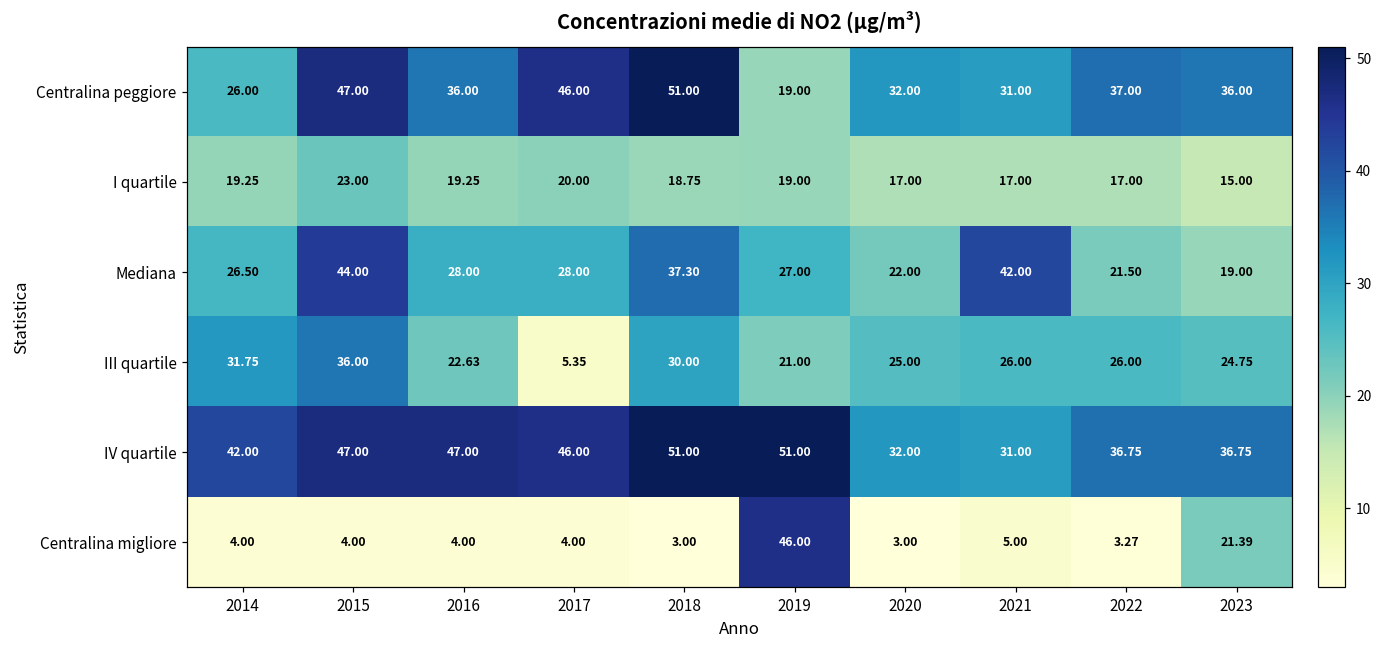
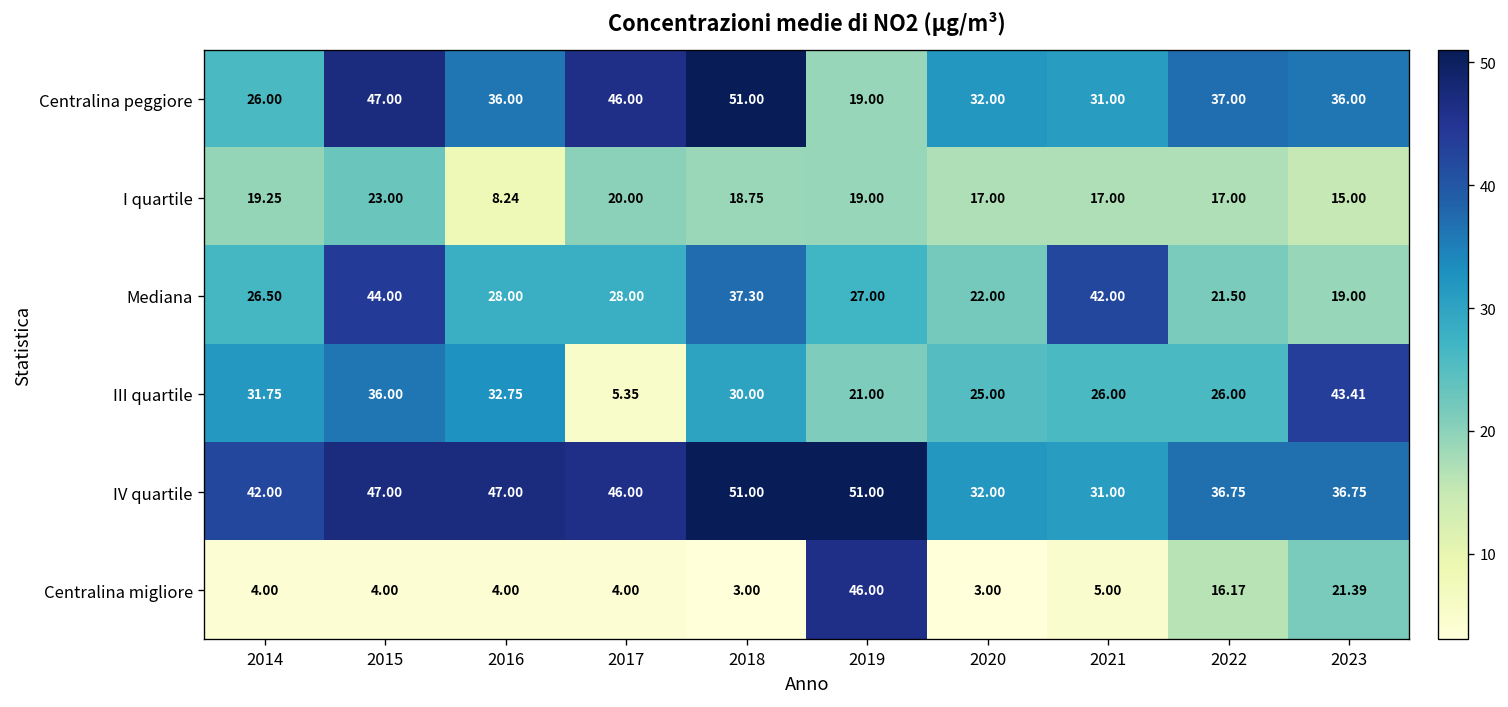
  {
    "Centralina peggiore": {
      "2014": 26.00,
      "2015": 47.00,
      "2016": 36.00,
      "2017": 46.00,
      "2018": 51.00,
      "2019": 19.00,
      "2020": 32.00,
      "2021": 31.00,
      "2022": 37.00,
      "2023": 36.00
    },
    "I quartile": {
      "2014": 19.25,
      "2015": 23.00,
-     "2016": 19.25,
+     "2016": 8.24,
      "2017": 20.00,
      "2018": 18.75,
      "2019": 19.00,
      "2020": 17.00,
      "2021": 17.00,
      "2022": 17.00,
      "2023": 15.00
    },
    "Mediana": {
      "2014": 26.50,
      "2015": 44.00,
      "2016": 28.00,
      "2017": 28.00,
      "2018": 37.30,
      "2019": 27.00,
      "2020": 22.00,
      "2021": 42.00,
      "2022": 21.50,
      "2023": 19.00
    },
    "III quartile": {
      "2014": 31.75,
      "2015": 36.00,
-     "2016": 22.63,
+     "2016": 32.75,
      "2017": 5.35,
      "2018": 30.00,
      "2019": 21.00,
      "2020": 25.00,
      "2021": 26.00,
      "2022": 26.00,
-     "2023": 24.75
+     "2023": 43.41
    },
    "IV quartile": {
      "2014": 42.00,
      "2015": 47.00,
      "2016": 47.00,
      "2017": 46.00,
      "2018": 51.00,
      "2019": 51.00,
      "2020": 32.00,
      "2021": 31.00,
      "2022": 36.75,
      "2023": 36.75
    },
    "Centralina migliore": {
      "2014": 4.00,
      "2015": 4.00,
      "2016": 4.00,
      "2017": 4.00,
      "2018": 3.00,
      "2019": 46.00,
      "2020": 3.00,
      "2021": 5.00,
-     "2022": 3.27,
+     "2022": 16.17,
      "2023": 21.39
    }
  }
